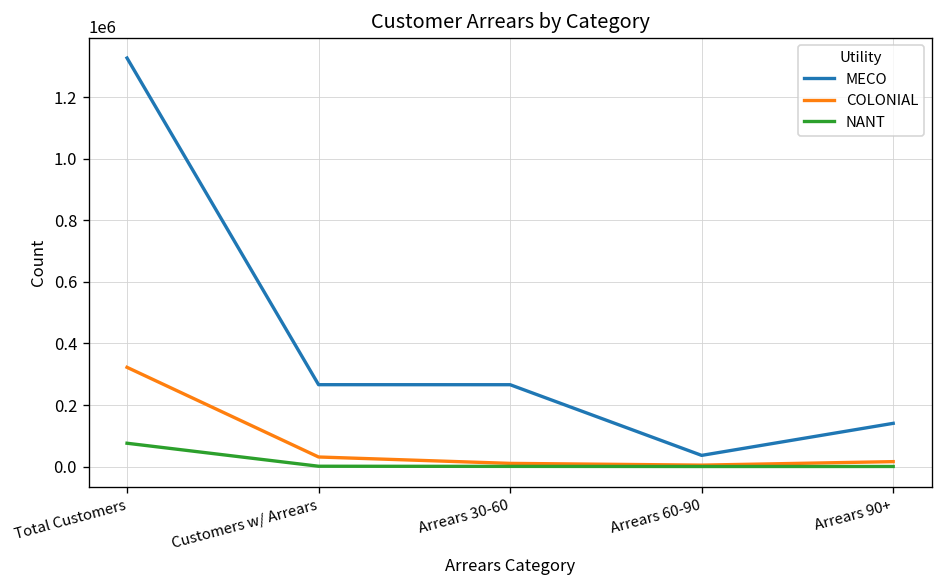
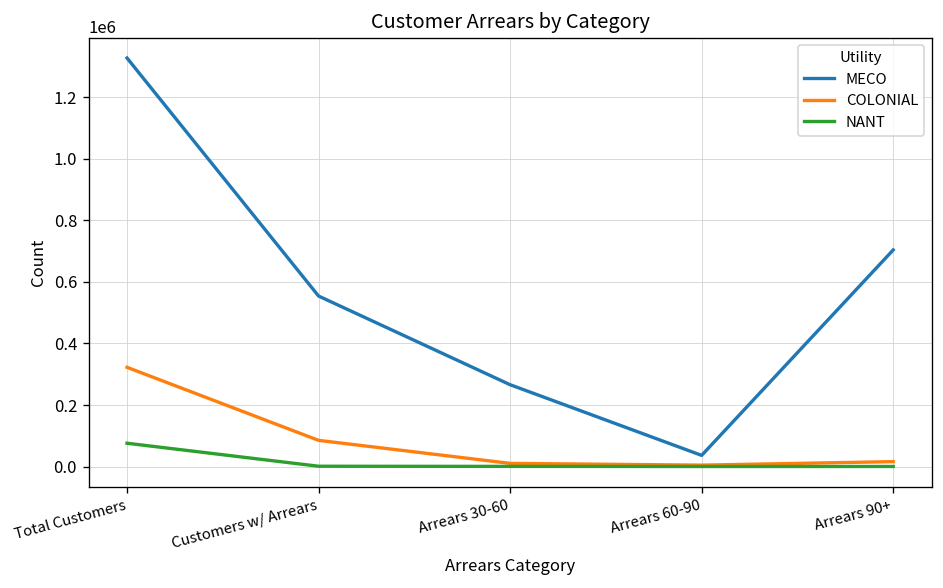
  {
    "MECO": {
      "Total Customers": 1330000,
-     "Customers w/ Arrears": 270000,
+     "Customers w/ Arrears": 550000,
      "Arrears 30-60": 270000,
      "Arrears 60-90": 40000,
-     "Arrears 90+": 140000
+     "Arrears 90+": 700000
    },
    "COLONIAL": {
      "Total Customers": 320000,
-     "Customers w/ Arrears": 30000,
+     "Customers w/ Arrears": 90000,
      "Arrears 30-60": 10000,
      "Arrears 90+": 20000
    },
    "NANT": {
      "Total Customers": 80000,
      "Customers w/ Arrears": 0,
      "Arrears 30-60": 0,
      "Arrears 90+": 0
    }
  }
